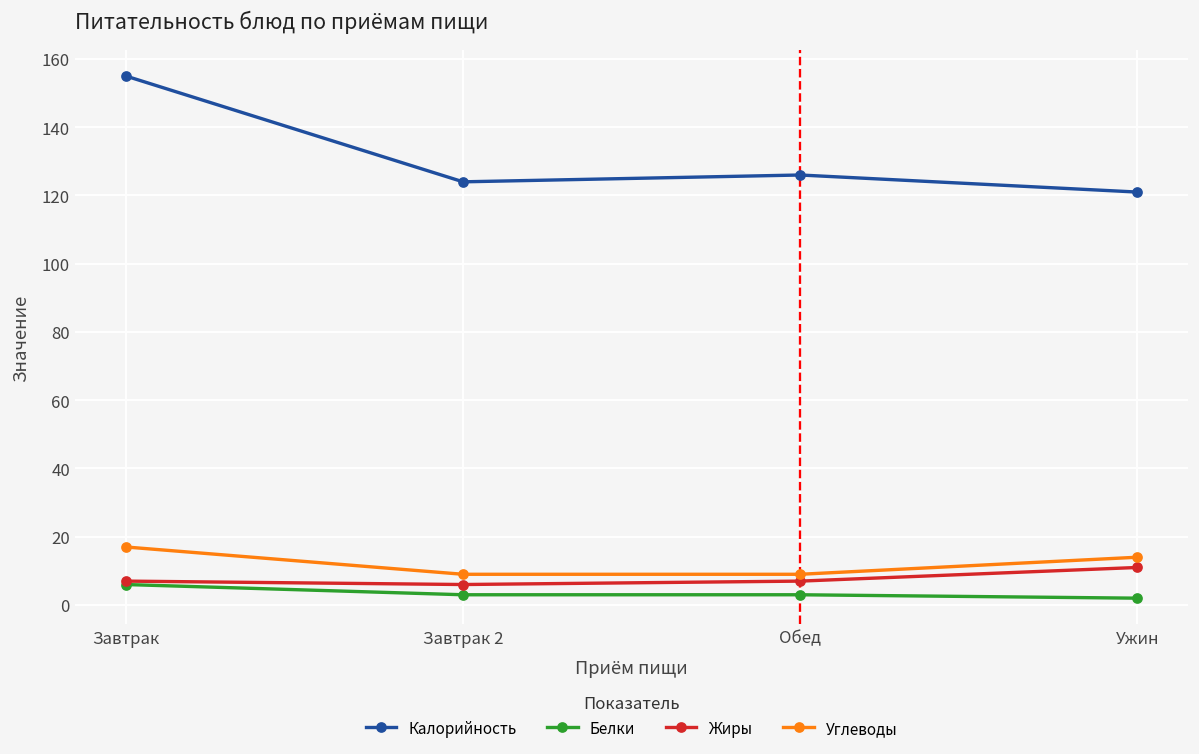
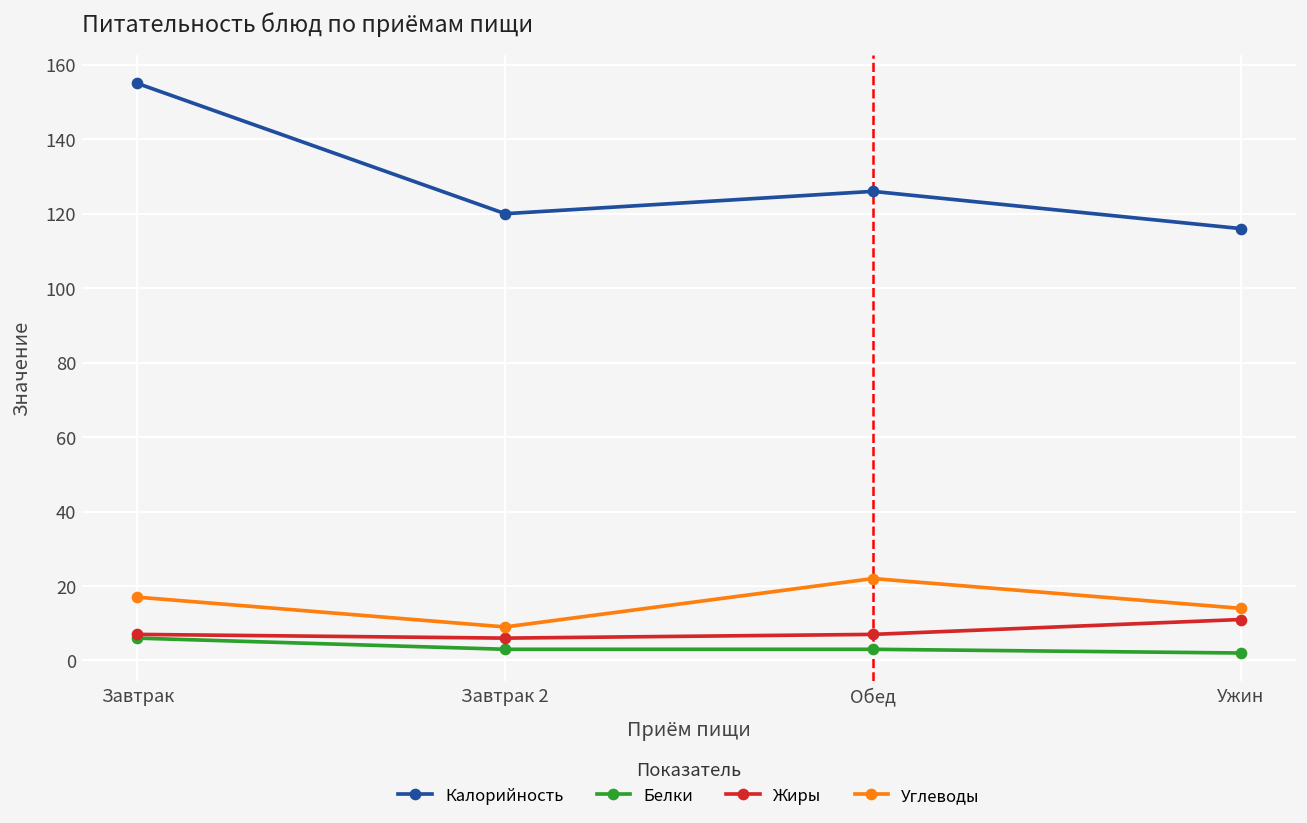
  {
    "Калорийность": {
      "Завтрак": 155,
-     "Завтрак 2": 124,
+     "Завтрак 2": 120,
      "Обед": 126,
-     "Ужин": 121
+     "Ужин": 116
    },
    "Белки": {
      "Завтрак": 6,
      "Завтрак 2": 3,
      "Обед": 3,
      "Ужин": 2
    },
    "Жиры": {
      "Завтрак": 7,
      "Завтрак 2": 6,
      "Обед": 7,
      "Ужин": 11
    },
    "Углеводы": {
      "Завтрак": 17,
      "Завтрак 2": 9,
-     "Обед": 9,
+     "Обед": 22,
      "Ужин": 14
    }
  }
